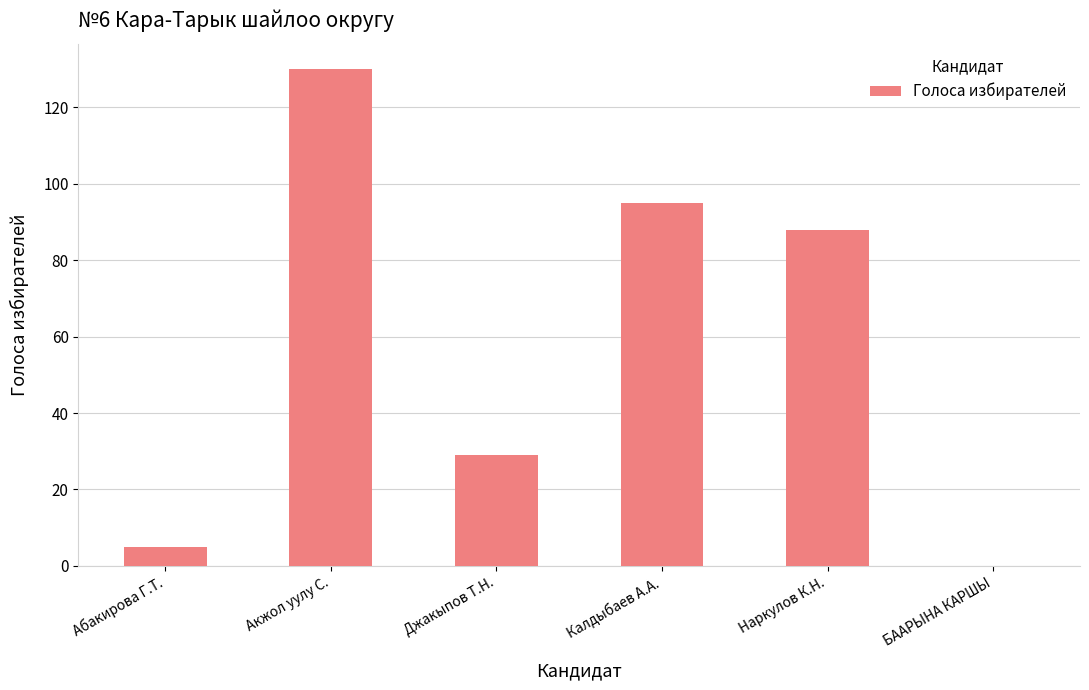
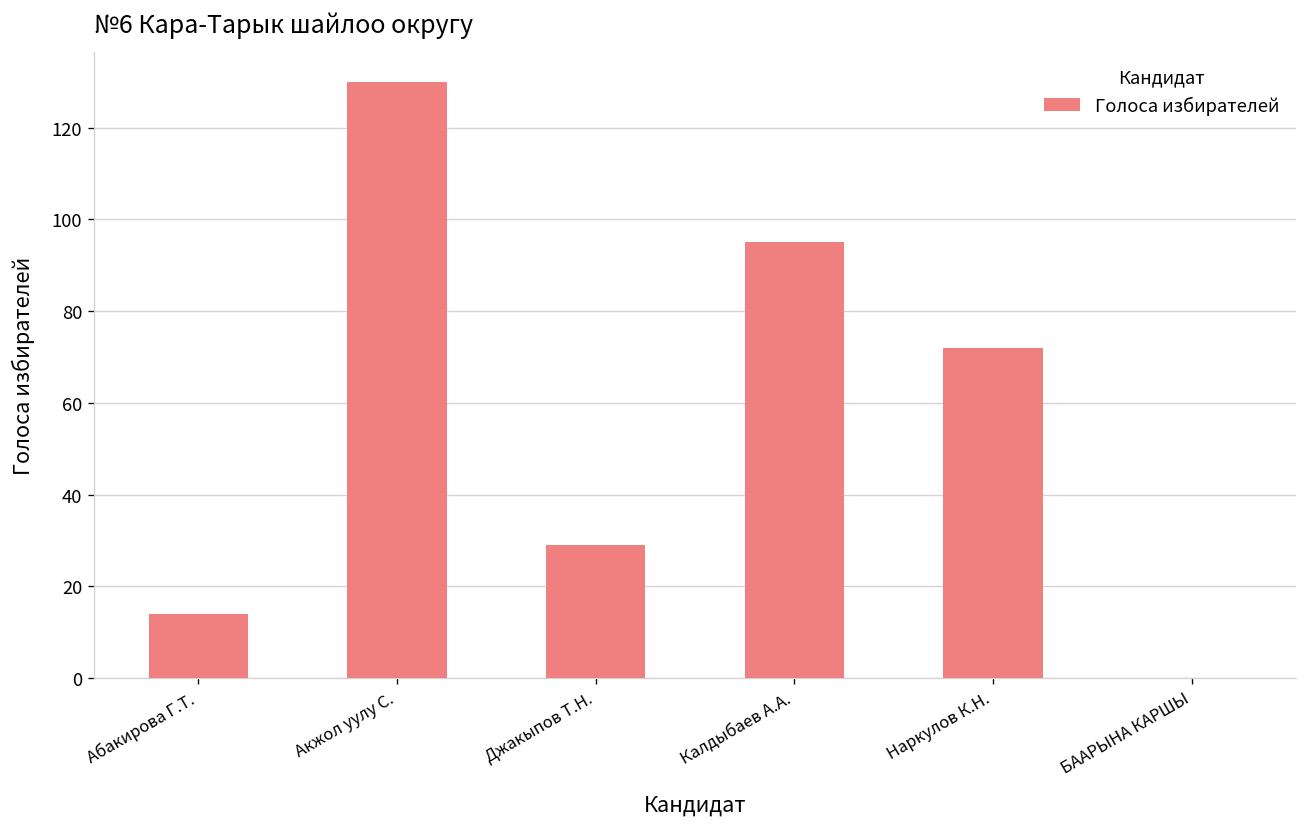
  {
-   "Абакирова Г.Т.": 5,
+   "Абакирова Г.Т.": 14,
    "Акжол уулу С.": 130,
    "Джакыпов Т.Н.": 29,
    "Калдыбаев А.А.": 95,
-   "Наркулов К.Н.": 88,
+   "Наркулов К.Н.": 72,
    "БААРЫНА КАРШЫ": 0
  }
